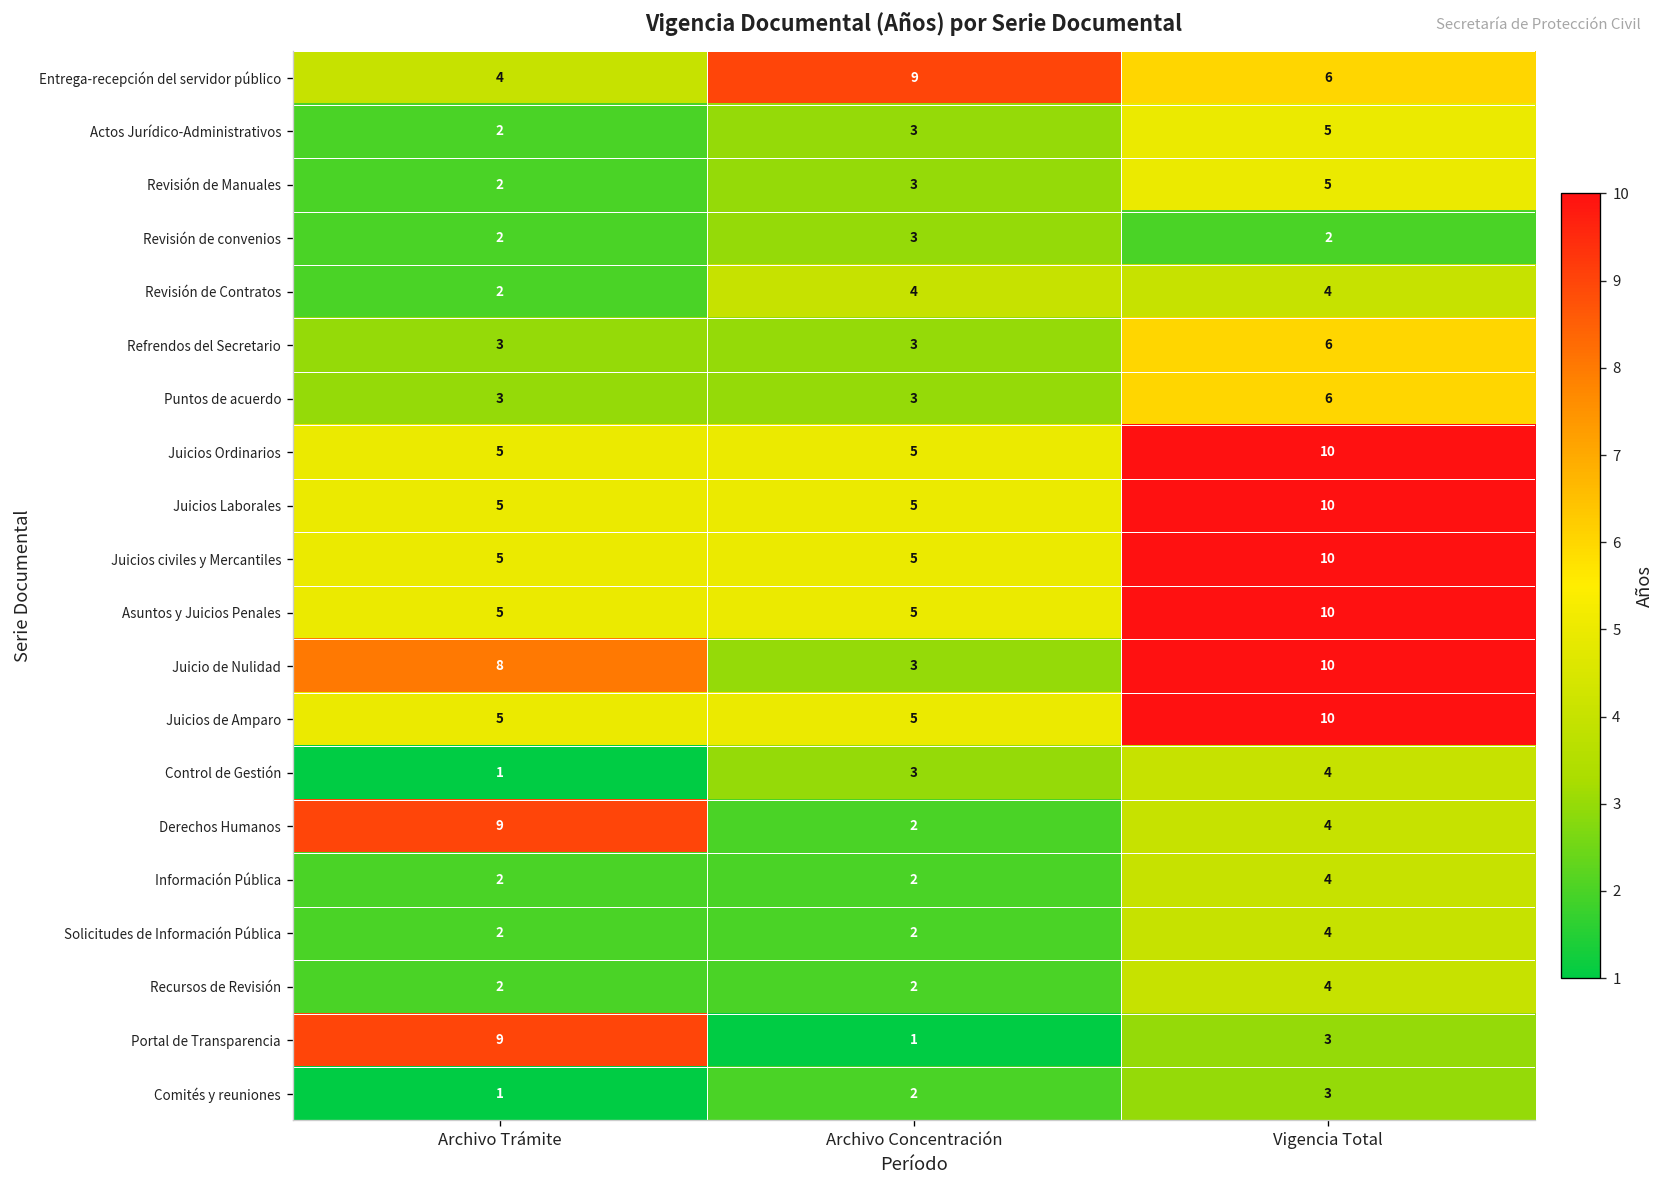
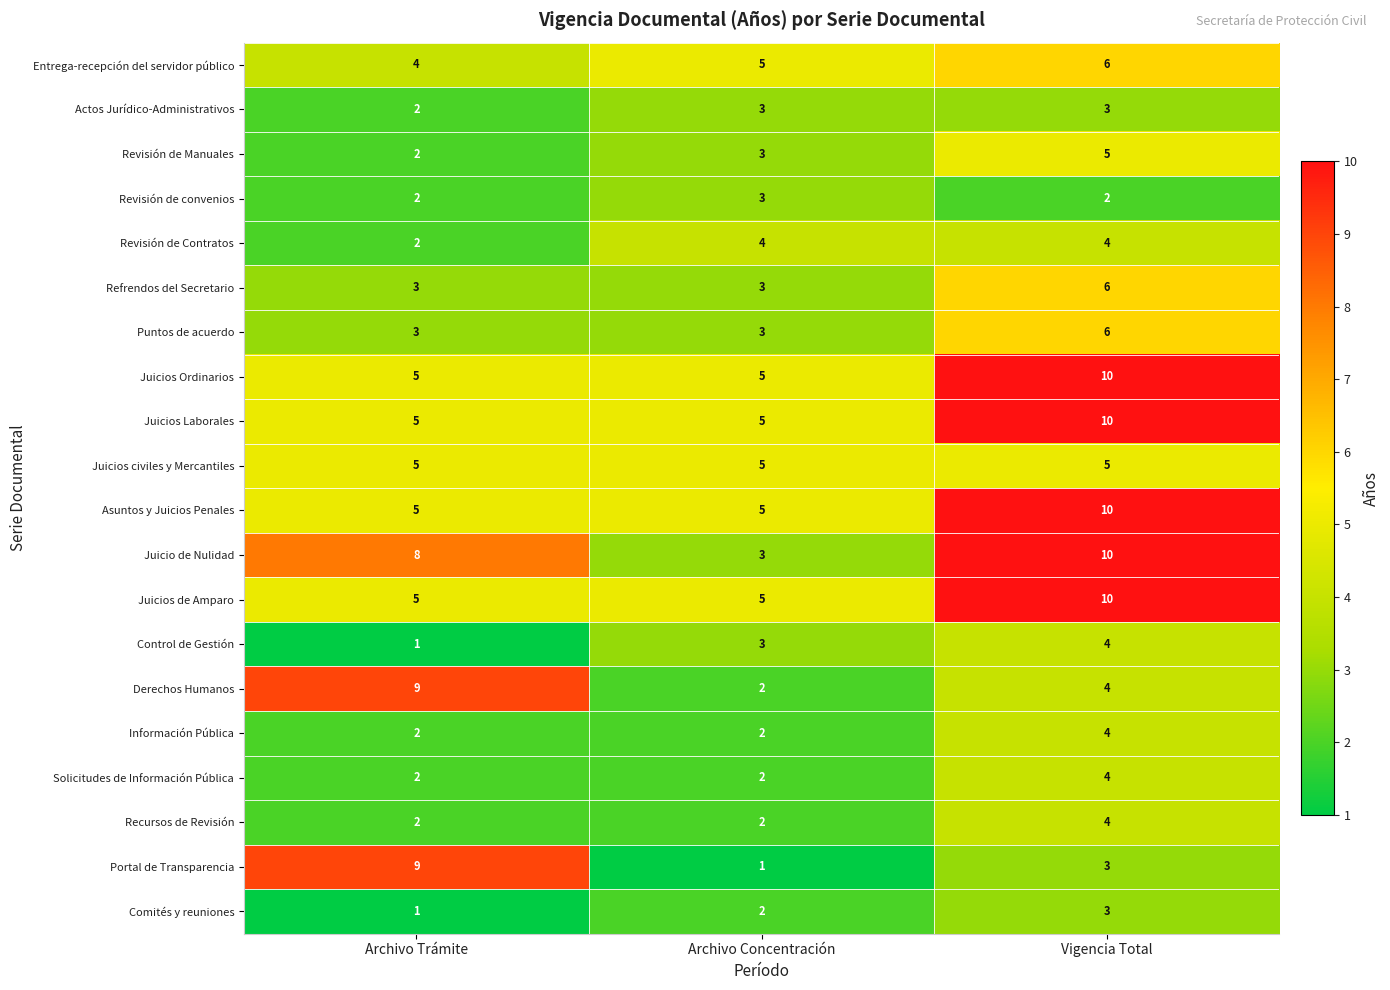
  {
    "Entrega-recepción del servidor público": {
      "Archivo Trámite": 4,
-     "Archivo Concentración": 9,
+     "Archivo Concentración": 5,
      "Vigencia Total": 6
    },
    "Actos Jurídico-Administrativos": {
      "Archivo Trámite": 2,
      "Archivo Concentración": 3,
-     "Vigencia Total": 5
+     "Vigencia Total": 3
    },
    "Revisión de Manuales": {
      "Archivo Trámite": 2,
      "Archivo Concentración": 3,
      "Vigencia Total": 5
    },
    "Revisión de convenios": {
      "Archivo Trámite": 2,
      "Archivo Concentración": 3,
      "Vigencia Total": 2
    },
    "Revisión de Contratos": {
      "Archivo Trámite": 2,
      "Archivo Concentración": 4,
      "Vigencia Total": 4
    },
    "Refrendos del Secretario": {
      "Archivo Trámite": 3,
      "Archivo Concentración": 3,
      "Vigencia Total": 6
    },
    "Puntos de acuerdo": {
      "Archivo Trámite": 3,
      "Archivo Concentración": 3,
      "Vigencia Total": 6
    },
    "Juicios Ordinarios": {
      "Archivo Trámite": 5,
      "Archivo Concentración": 5,
      "Vigencia Total": 10
    },
    "Juicios Laborales": {
      "Archivo Trámite": 5,
      "Archivo Concentración": 5,
      "Vigencia Total": 10
    },
    "Juicios civiles y Mercantiles": {
      "Archivo Trámite": 5,
      "Archivo Concentración": 5,
-     "Vigencia Total": 10
+     "Vigencia Total": 5
    },
    "Asuntos y Juicios Penales": {
      "Archivo Trámite": 5,
      "Archivo Concentración": 5,
      "Vigencia Total": 10
    },
    "Juicio de Nulidad": {
      "Archivo Trámite": 8,
      "Archivo Concentración": 3,
      "Vigencia Total": 10
    },
    "Juicios de Amparo": {
      "Archivo Trámite": 5,
      "Archivo Concentración": 5,
      "Vigencia Total": 10
    },
    "Control de Gestión": {
      "Archivo Trámite": 1,
      "Archivo Concentración": 3,
      "Vigencia Total": 4
    },
    "Derechos Humanos": {
      "Archivo Trámite": 9,
      "Archivo Concentración": 2,
      "Vigencia Total": 4
    },
    "Información Pública": {
      "Archivo Trámite": 2,
      "Archivo Concentración": 2,
      "Vigencia Total": 4
    },
    "Solicitudes de Información Pública": {
      "Archivo Trámite": 2,
      "Archivo Concentración": 2,
      "Vigencia Total": 4
    },
    "Recursos de Revisión": {
      "Archivo Trámite": 2,
      "Archivo Concentración": 2,
      "Vigencia Total": 4
    },
    "Portal de Transparencia": {
      "Archivo Trámite": 9,
      "Archivo Concentración": 1,
      "Vigencia Total": 3
    },
    "Comités y reuniones": {
      "Archivo Trámite": 1,
      "Archivo Concentración": 2,
      "Vigencia Total": 3
    }
  }
